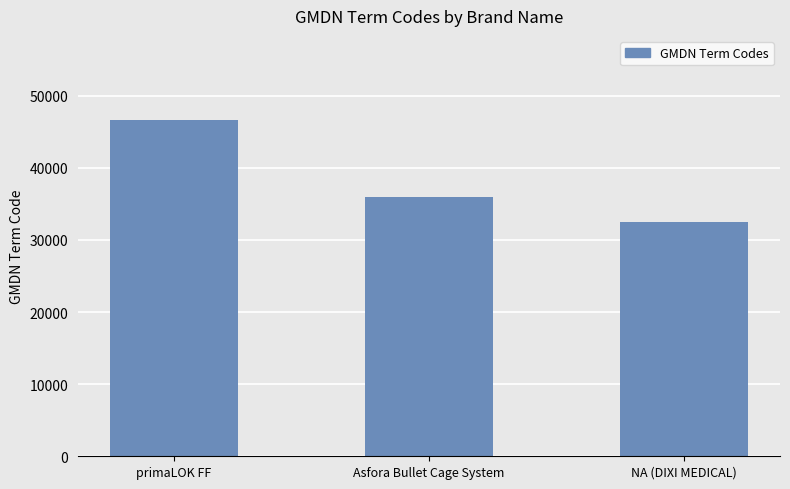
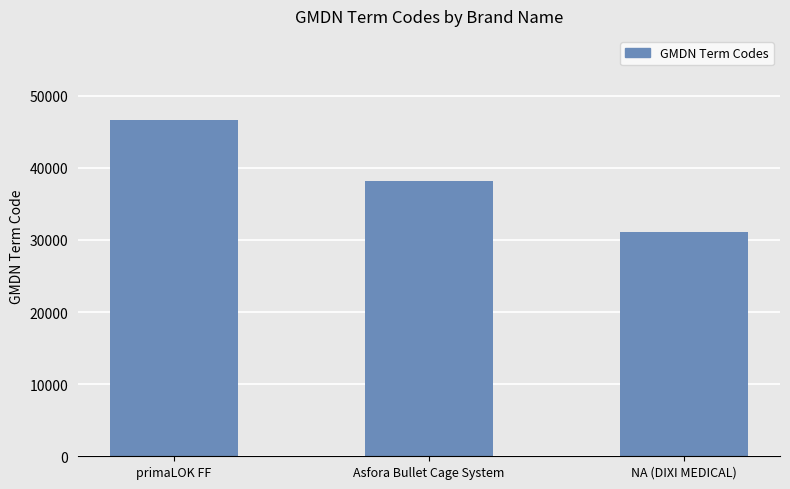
  {
    "primaLOK FF": 47000,
-   "Asfora Bullet Cage System": 36000,
-   "NA (DIXI MEDICAL)": 33000
+   "Asfora Bullet Cage System": 38000,
+   "NA (DIXI MEDICAL)": 31000
  }
